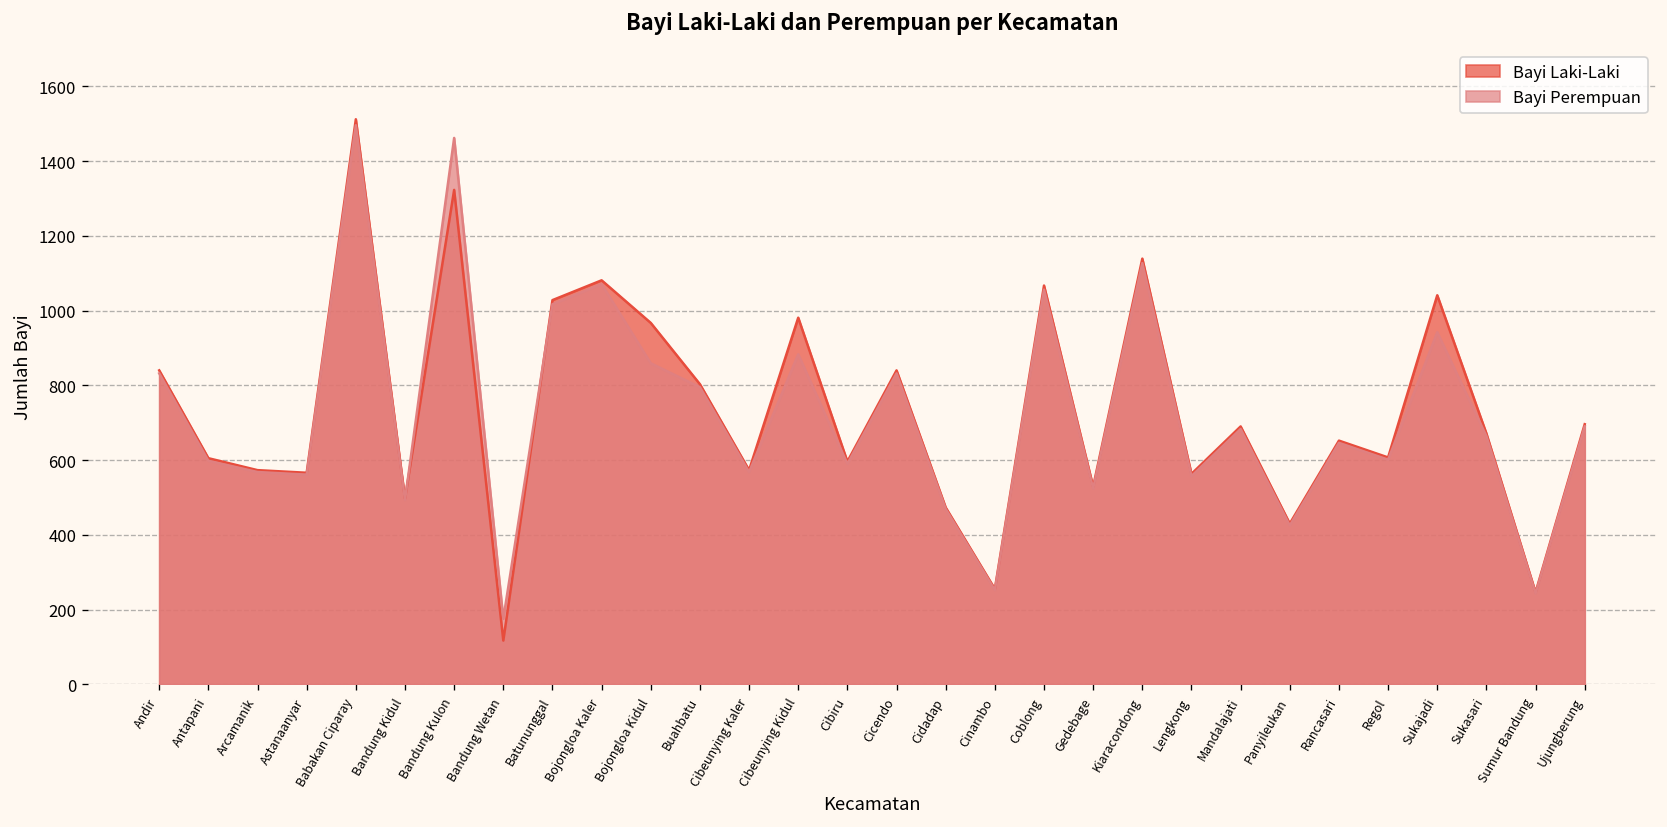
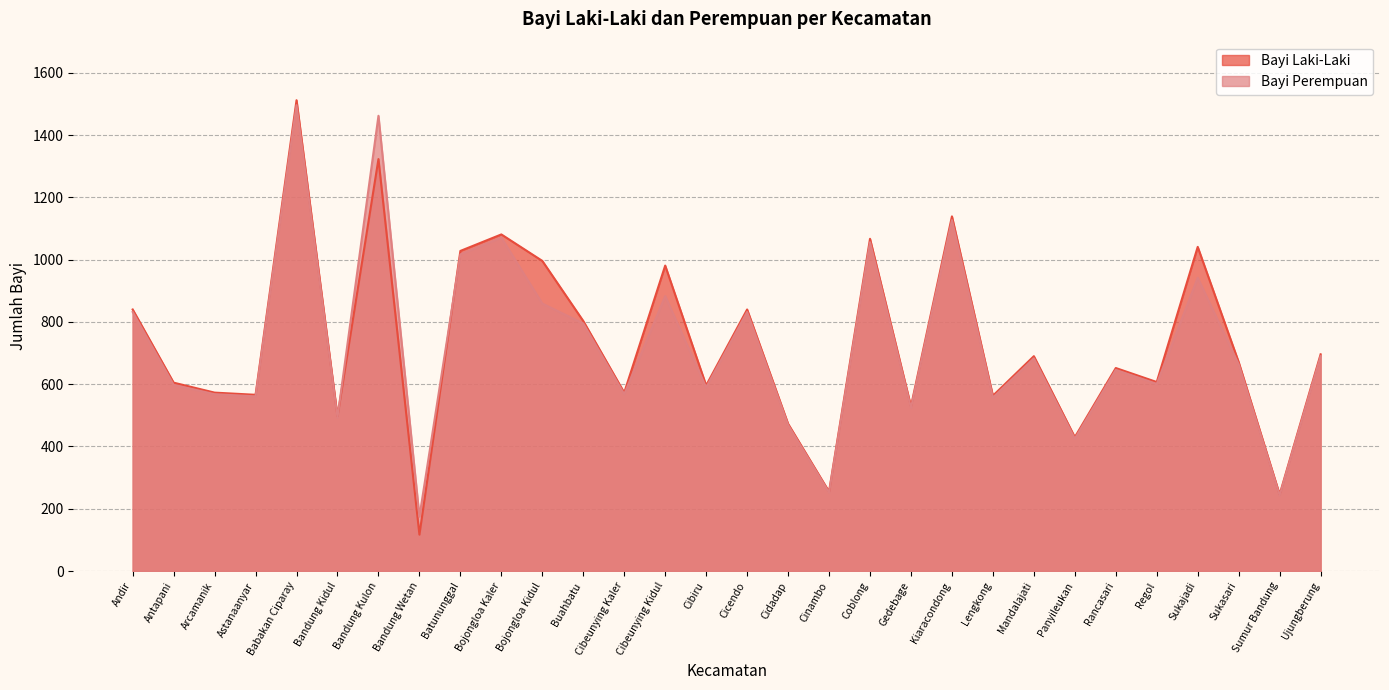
  {
    "Bayi Laki-Laki": {
      "Babakan Ciparay": 1510,
      "Bandung Kulon": 1320,
      "Bandung Wetan": 120,
      "Batununggal": 1030,
      "Bojongloa Kaler": 1080,
-     "Bojongloa Kidul": 970,
+     "Bojongloa Kidul": 1000,
      "Cibeunying Kidul": 980,
      "Coblong": 1070,
      "Kiaracondong": 1140,
      "Sukajadi": 1040
    },
    "Bayi Perempuan": {
      "Babakan Ciparay": 1500,
      "Bandung Kulon": 1460,
      "Bandung Wetan": 180,
      "Batununggal": 1020,
      "Bojongloa Kaler": 1070,
      "Bojongloa Kidul": 860,
      "Cibeunying Kidul": 880,
      "Coblong": 1060,
      "Kiaracondong": 1130,
      "Sukajadi": 940
    }
  }
